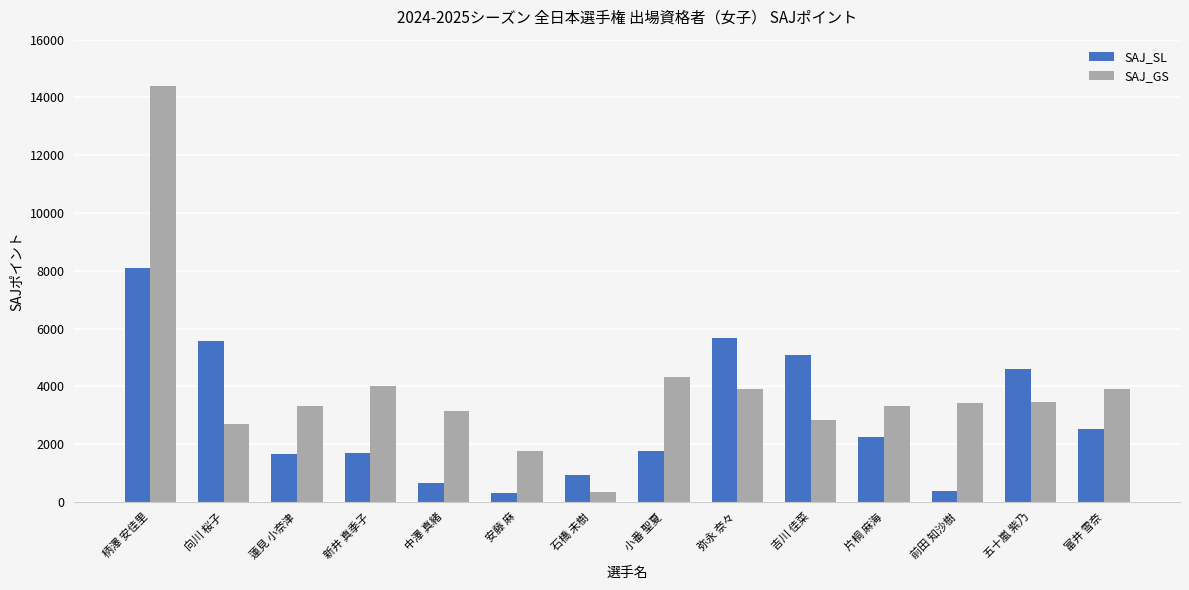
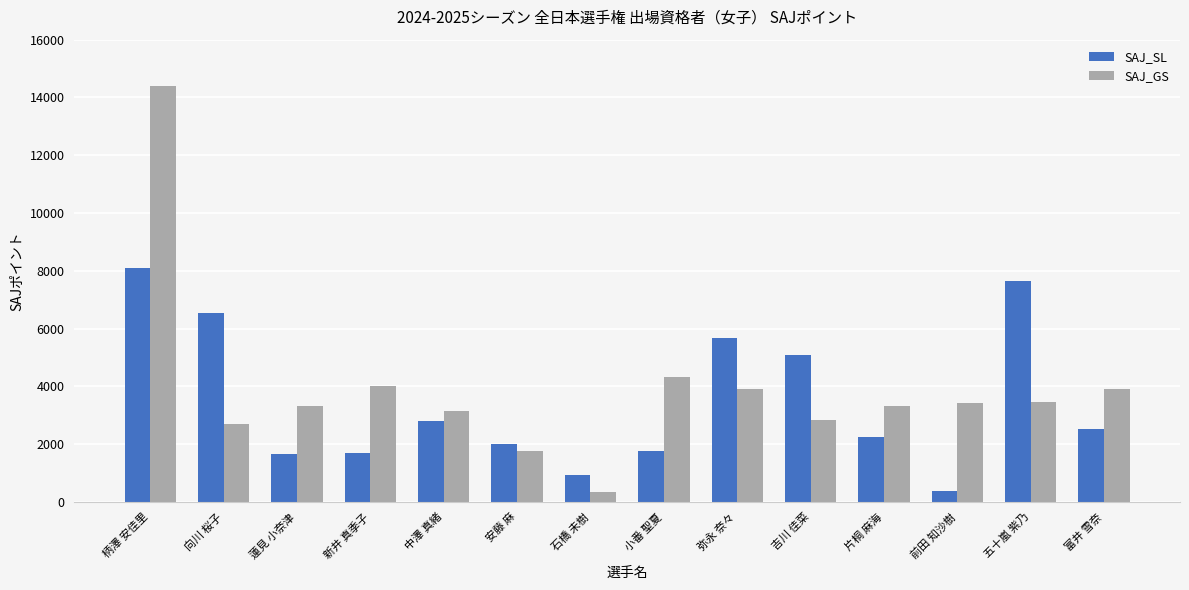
  {
    "SAJ_SL": {
      "柄澤 安佳里": 8100,
-     "向川 桜子": 5600,
+     "向川 桜子": 6500,
      "蓮見 小奈津": 1700,
      "新井 真季子": 1700,
-     "中澤 真緒": 600,
-     "安藤 麻": 300,
+     "中澤 真緒": 2800,
+     "安藤 麻": 2000,
      "石橋 未樹": 900,
      "小番 聖夏": 1800,
      "弥永 奈々": 5700,
      "吉川 佳菜": 5100,
      "片桐 麻海": 2200,
      "前田 知沙樹": 400,
-     "五十嵐 紫乃": 4600,
+     "五十嵐 紫乃": 7700,
      "富井 雪奈": 2500
    },
    "SAJ_GS": {
      "柄澤 安佳里": 14400,
      "向川 桜子": 2700,
      "蓮見 小奈津": 3300,
      "新井 真季子": 4000,
      "中澤 真緒": 3100,
      "安藤 麻": 1800,
      "石橋 未樹": 300,
      "小番 聖夏": 4300,
      "弥永 奈々": 3900,
      "吉川 佳菜": 2800,
      "片桐 麻海": 3300,
      "前田 知沙樹": 3400,
      "五十嵐 紫乃": 3400,
      "富井 雪奈": 3900
    }
  }
